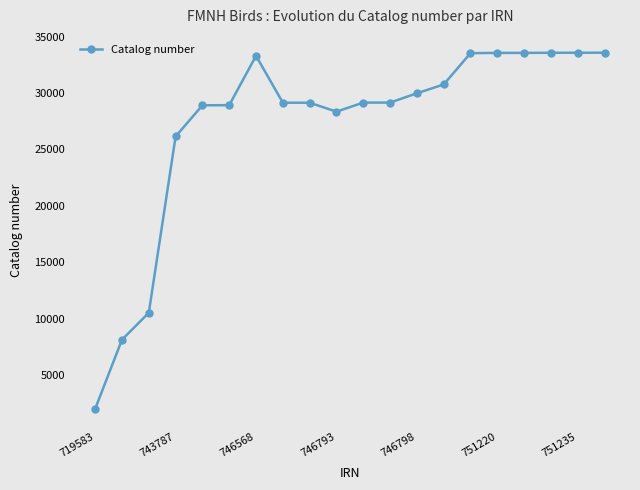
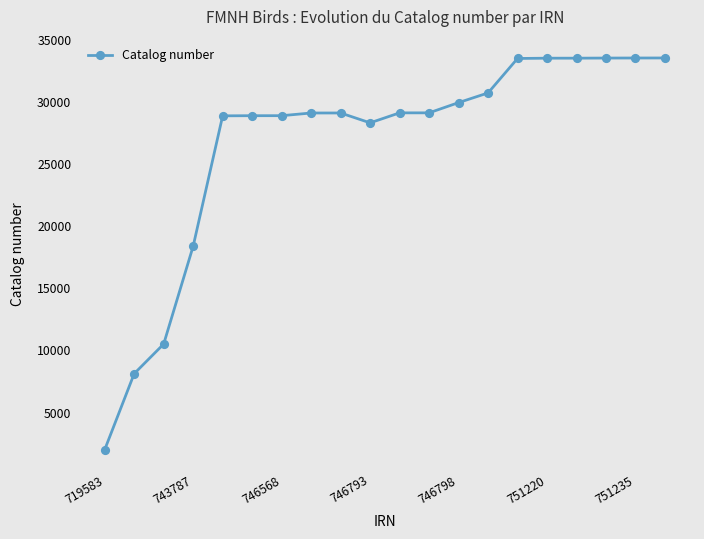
  {
    "719583": 2000,
-   "743787": 26100,
-   "746568": 33300,
+   "743787": 18400,
+   "746568": 28900,
    "746793": 28300,
    "746798": 30000,
    "751220": 33500,
    "751235": 33600
  }
